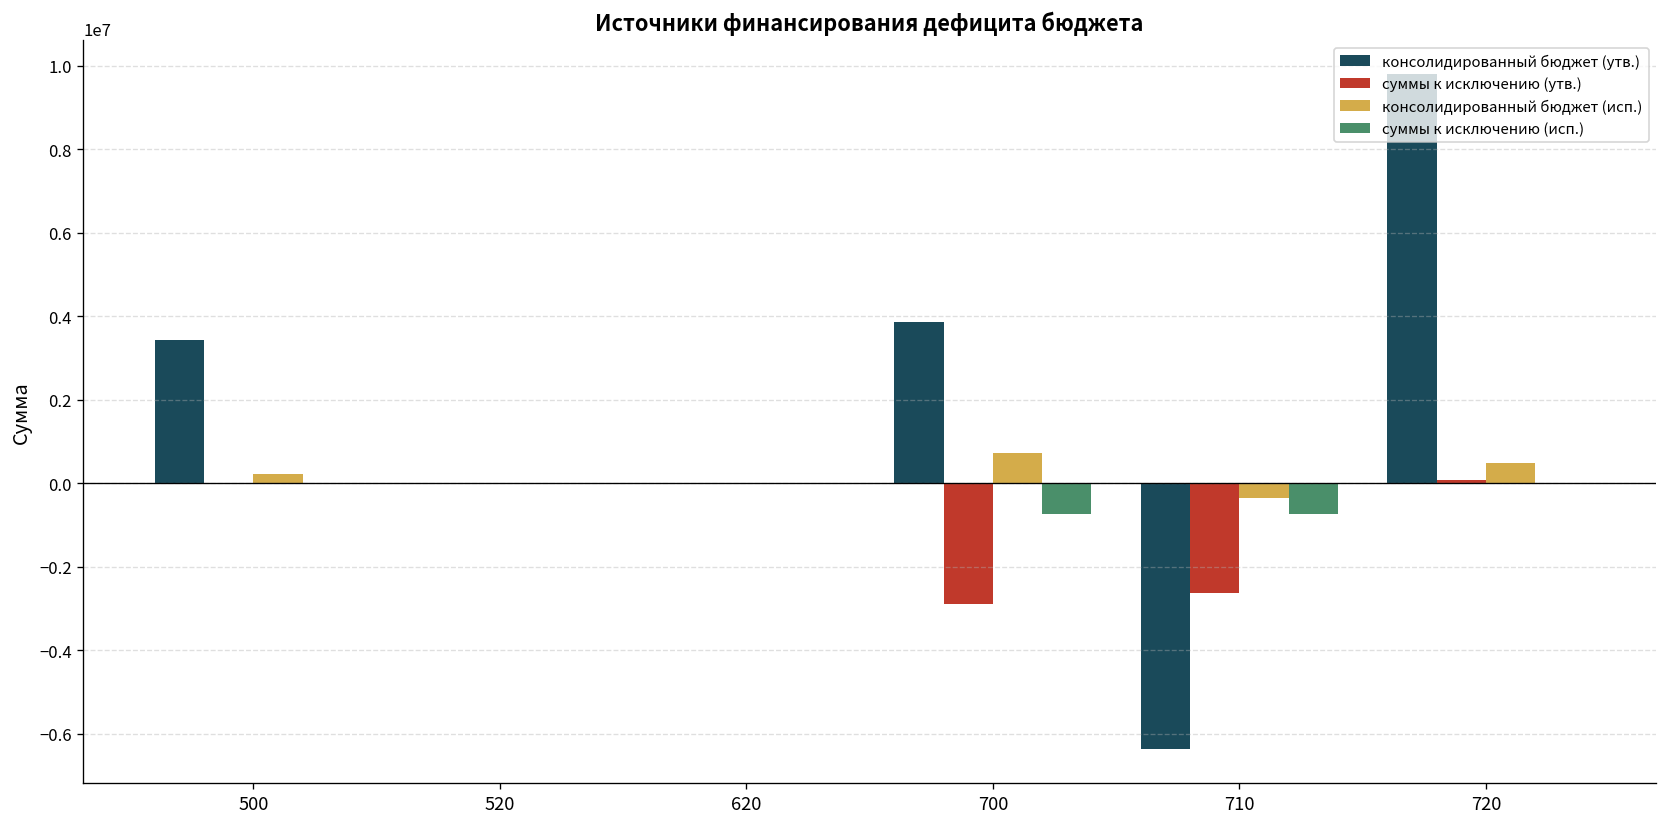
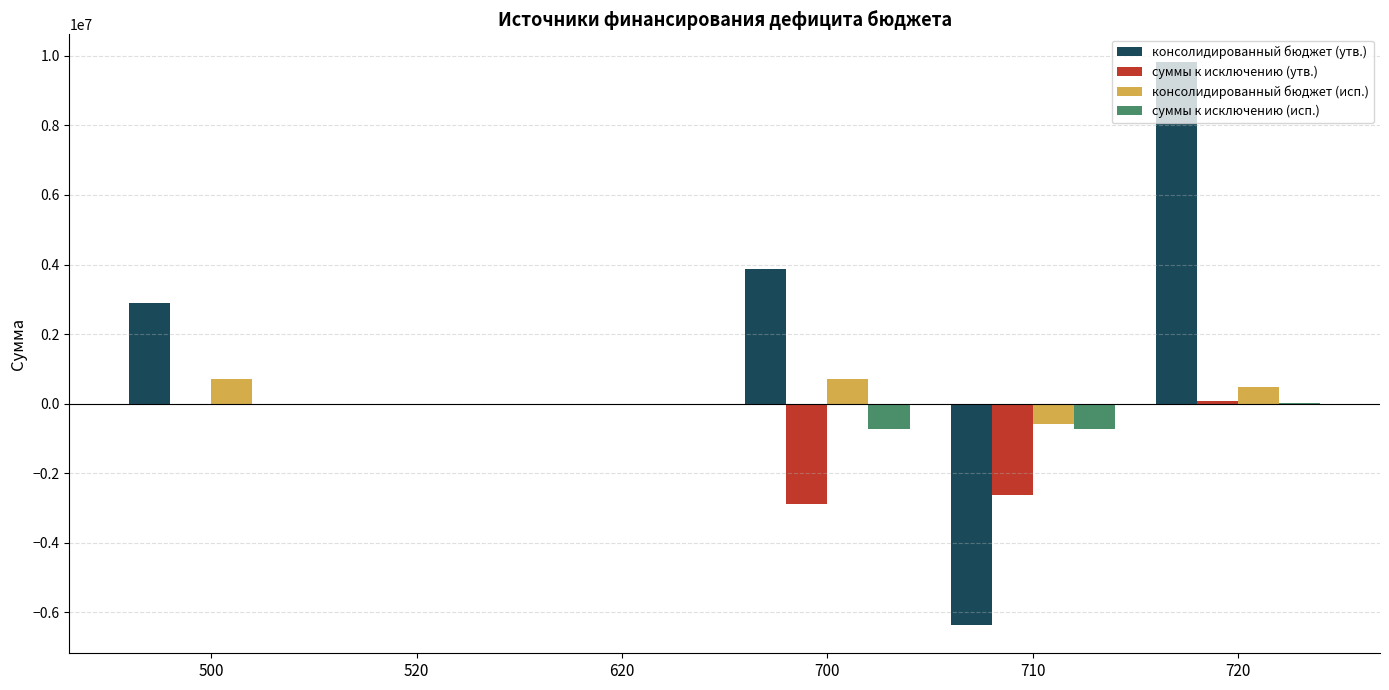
  {
    "консолидированный бюджет (утв.)": {
-     "500": 3400000,
+     "500": 2900000,
      "520": 0,
      "620": 0,
      "700": 3900000,
      "710": -6400000
    },
    "суммы к исключению (утв.)": {
      "500": 0,
      "520": 0,
      "620": 0,
      "700": -2900000,
      "710": -2600000,
      "720": 100000
    },
    "консолидированный бюджет (исп.)": {
-     "500": 200000,
+     "500": 700000,
      "520": 0,
      "620": 0,
      "700": 700000,
-     "710": -300000,
+     "710": -600000,
      "720": 500000
    },
    "суммы к исключению (исп.)": {
      "500": 0,
      "520": 0,
      "620": 0,
      "700": -700000,
      "710": -700000
    }
  }
